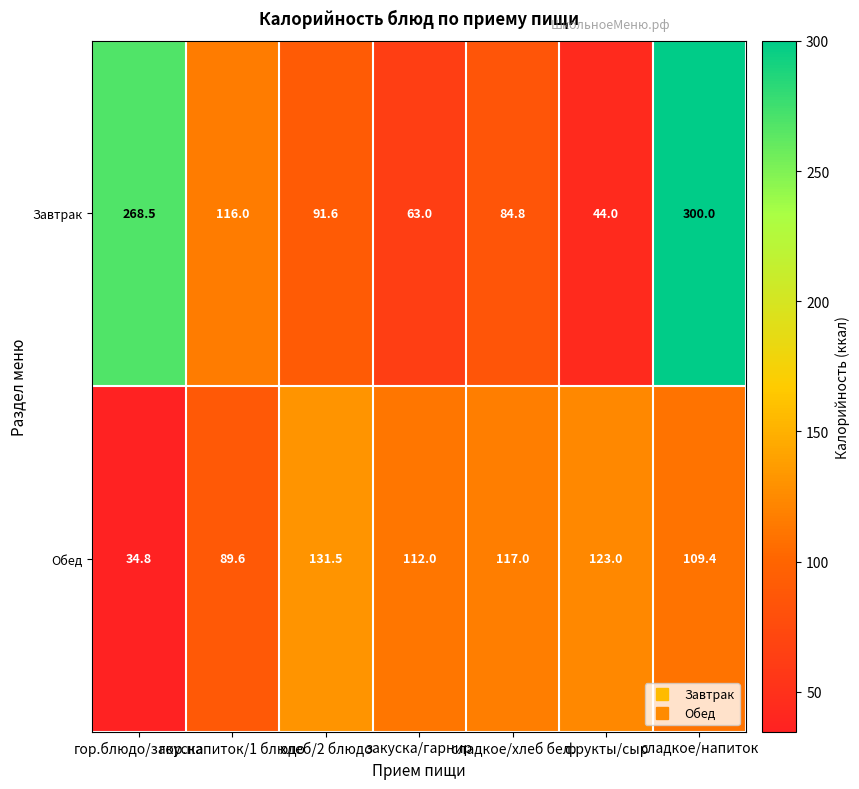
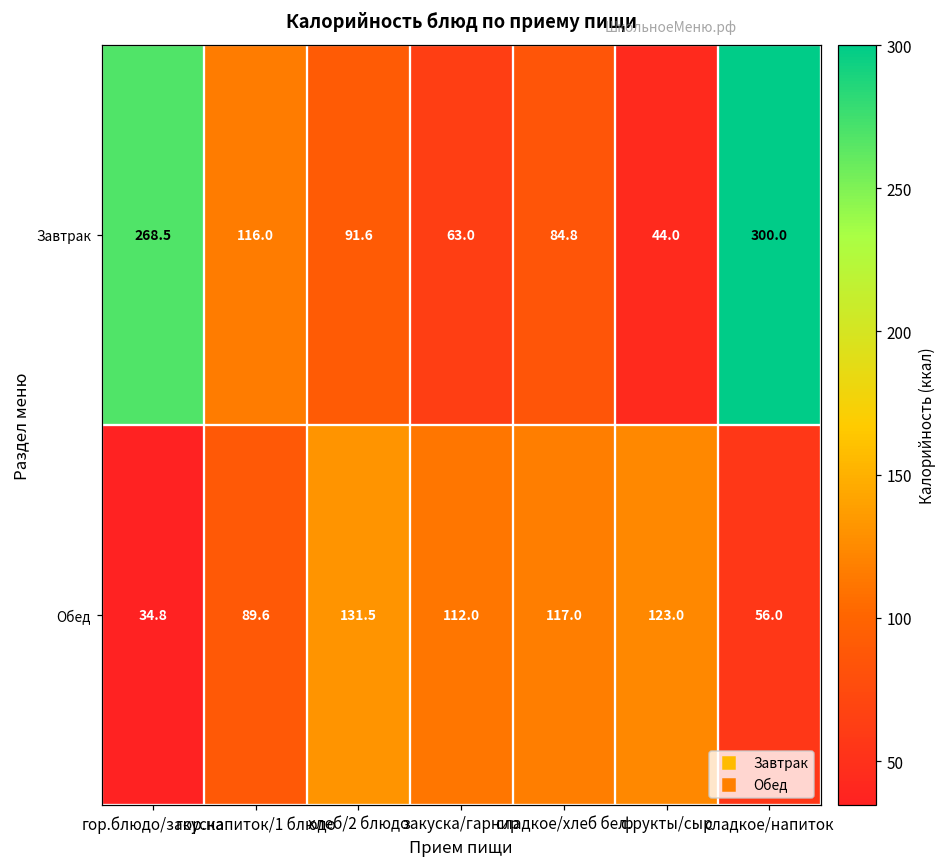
  {
    "Завтрак": {
      "фрукты/сыр": 44.0,
      "сладкое/напиток": 300.0
    },
    "Обед": {
      "фрукты/сыр": 123.0,
-     "сладкое/напиток": 109.4
+     "сладкое/напиток": 56.0
    }
  }
